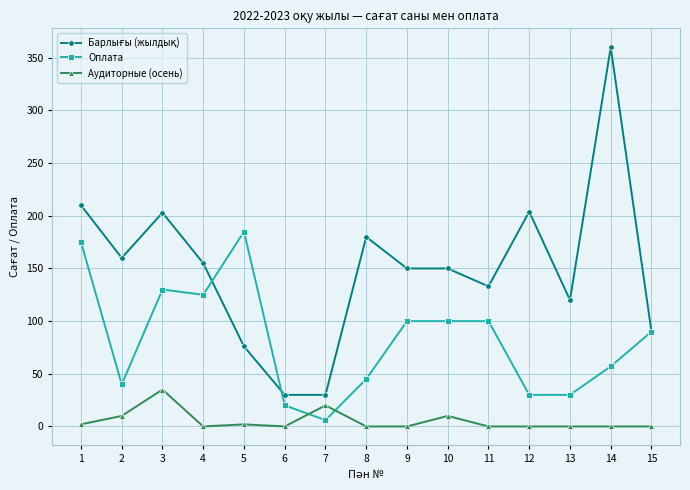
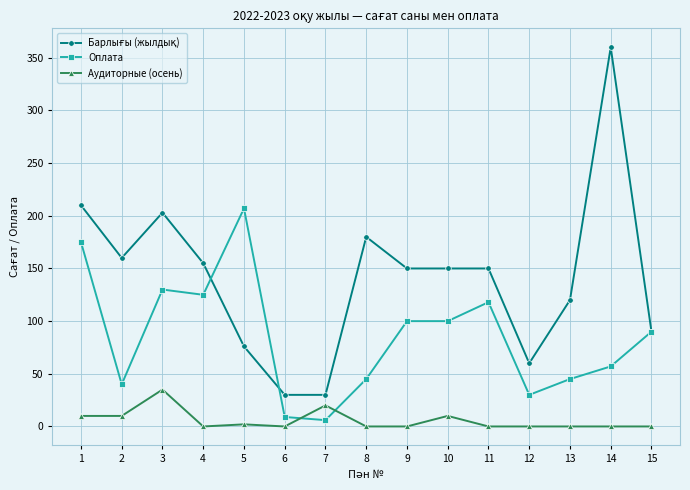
  {
    "Барлығы (жылдық)": {
      "1": 210,
      "2": 160,
      "3": 203,
      "4": 155,
      "5": 76,
      "6": 30,
      "7": 30,
      "8": 180,
      "9": 150,
      "10": 150,
-     "11": 133,
-     "12": 204,
+     "11": 150,
+     "12": 60,
      "13": 120,
      "14": 360
    },
    "Оплата": {
      "1": 175,
      "2": 40,
      "3": 130,
      "4": 125,
-     "5": 185,
-     "6": 20,
+     "5": 207,
+     "6": 9,
      "7": 6,
      "8": 45,
      "9": 100,
      "10": 100,
-     "11": 100,
+     "11": 118,
      "12": 30,
-     "13": 30,
+     "13": 45,
      "14": 57
    },
    "Аудиторные (осень)": {
-     "1": 2,
+     "1": 10,
      "2": 10,
      "3": 35,
      "4": 0,
      "5": 2,
      "6": 0,
      "7": 20,
      "8": 0,
      "9": 0,
      "10": 10,
      "11": 0,
      "12": 0,
      "13": 0,
      "14": 0,
      "15": 0
    }
  }
